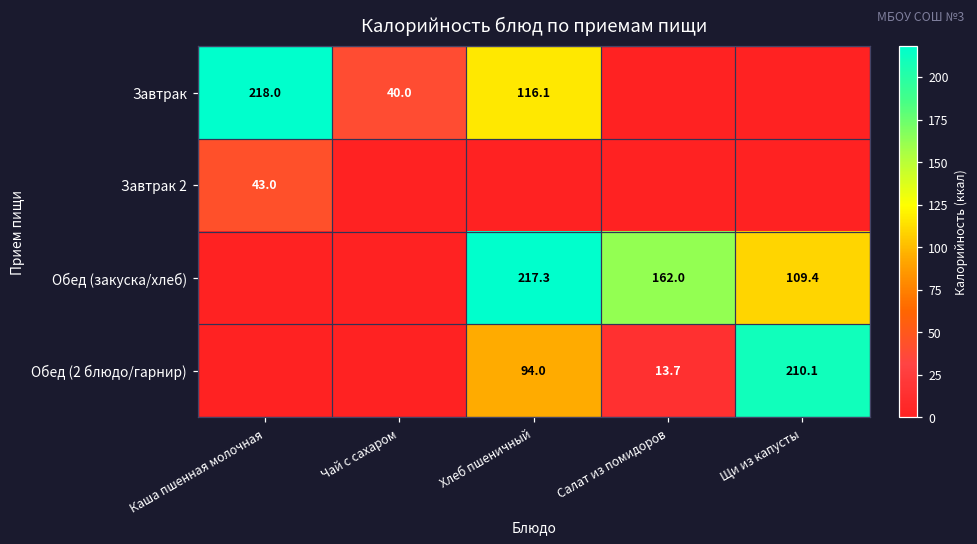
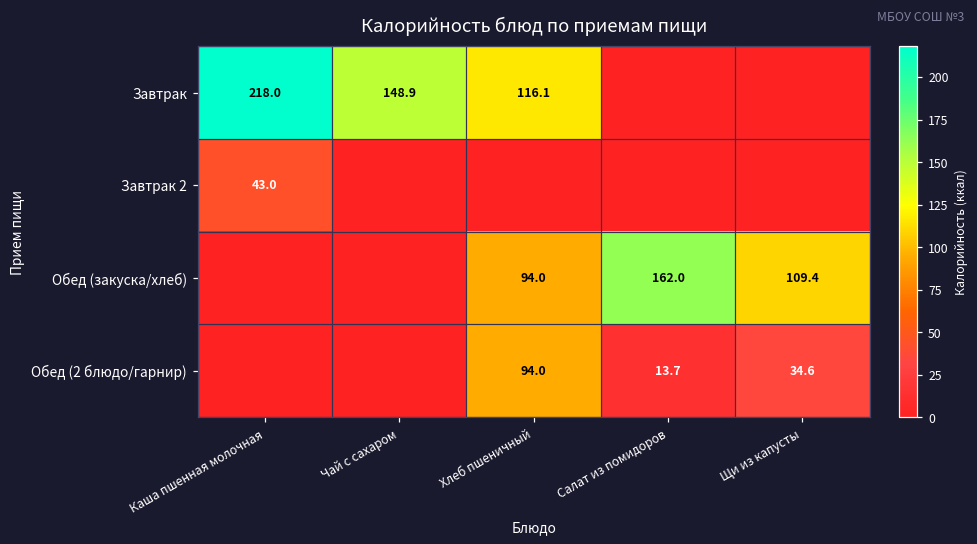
  {
    "Завтрак": {
      "Каша пшенная молочная": 218.0,
-     "Чай с сахаром": 40.0,
+     "Чай с сахаром": 148.9,
      "Хлеб пшеничный": 116.1
    },
    "Завтрак 2": {
      "Каша пшенная молочная": 43.0
    },
    "Обед (закуска/хлеб)": {
-     "Хлеб пшеничный": 217.3,
+     "Хлеб пшеничный": 94.0,
      "Салат из помидоров": 162.0,
      "Щи из капусты": 109.4
    },
    "Обед (2 блюдо/гарнир)": {
      "Хлеб пшеничный": 94.0,
      "Салат из помидоров": 13.7,
-     "Щи из капусты": 210.1
+     "Щи из капусты": 34.6
    }
  }
